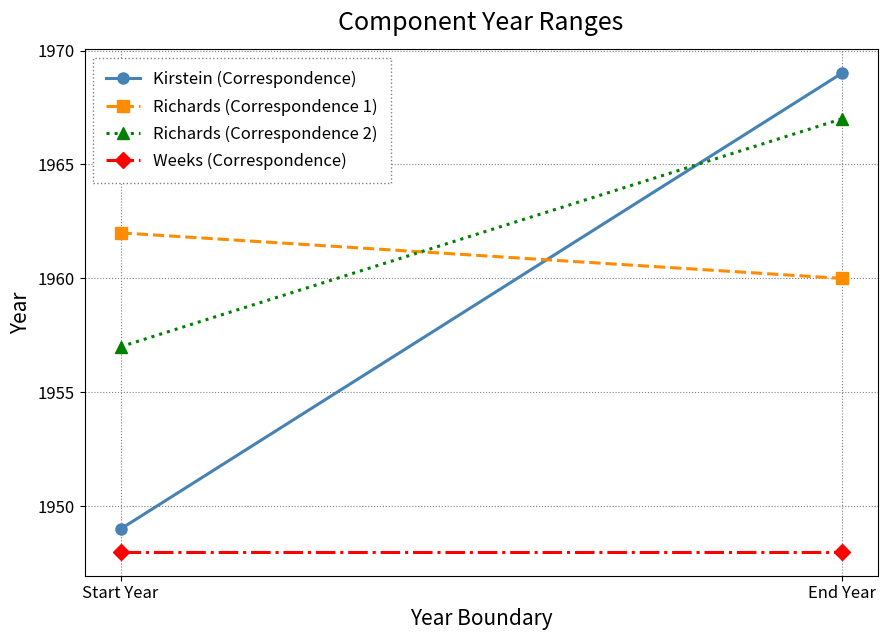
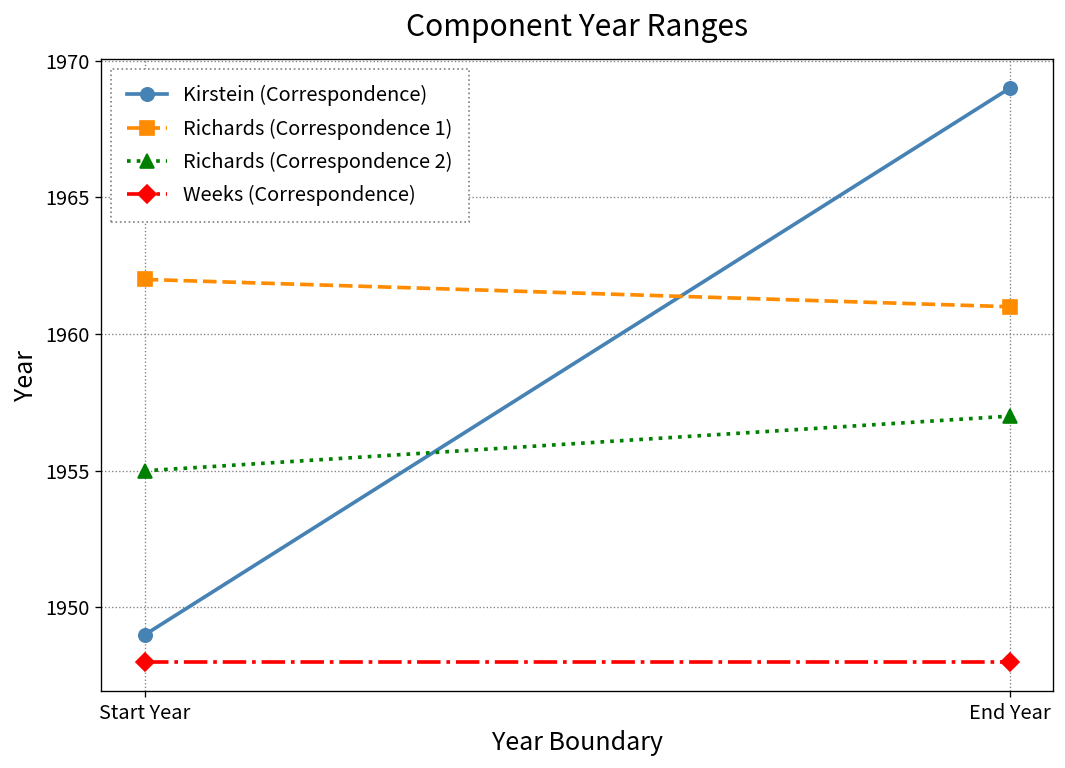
  {
    "Kirstein (Correspondence)": {
      "Start Year": 1949,
      "End Year": 1969
    },
    "Richards (Correspondence 1)": {
      "Start Year": 1962,
-     "End Year": 1960
+     "End Year": 1961
    },
    "Richards (Correspondence 2)": {
-     "Start Year": 1957,
-     "End Year": 1967
+     "Start Year": 1955,
+     "End Year": 1957
    },
    "Weeks (Correspondence)": {
      "Start Year": 1948,
      "End Year": 1948
    }
  }
